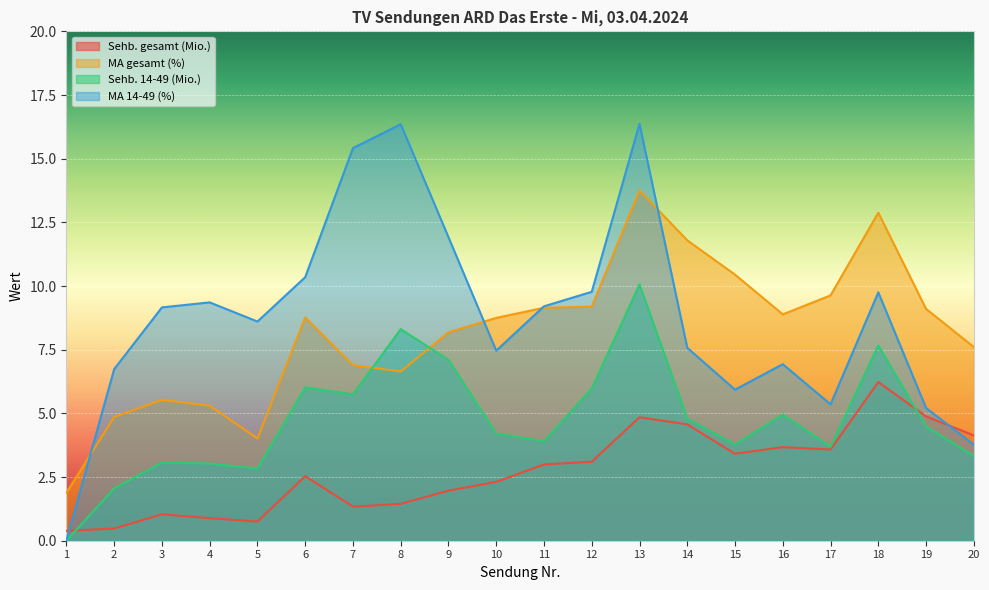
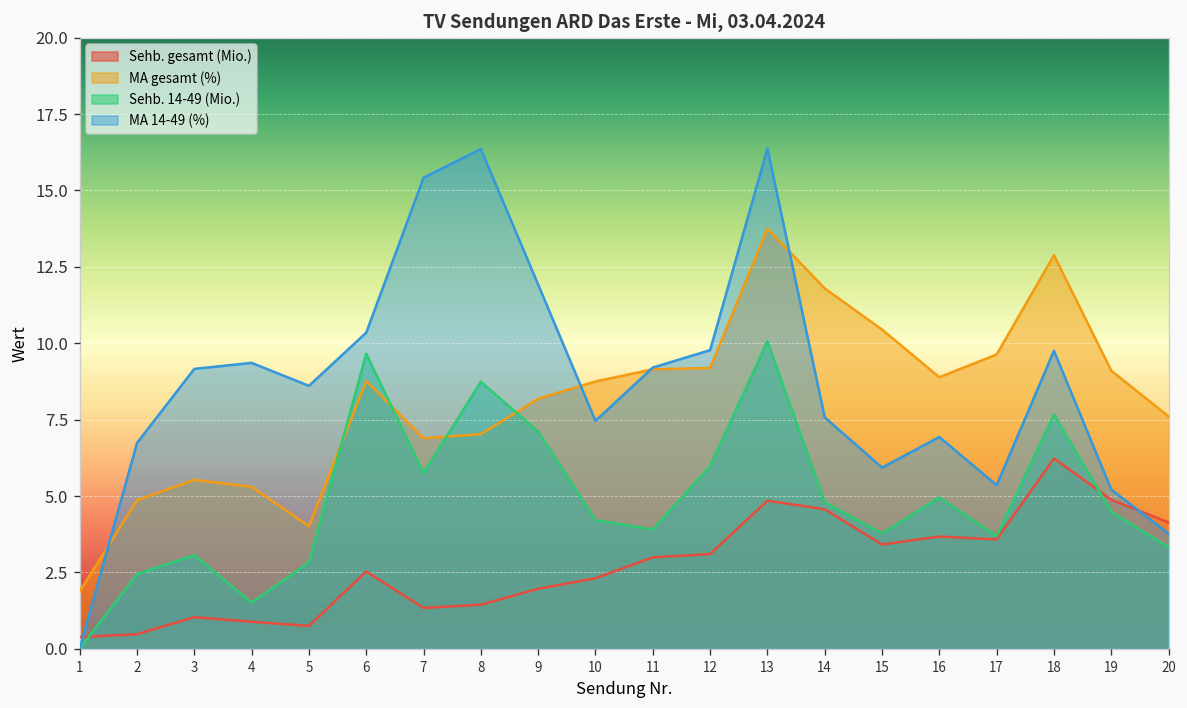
  {
    "Sehb. gesamt (Mio.)": {
      "1": 0.4,
      "2": 0.5,
      "3": 1.0,
      "4": 0.9,
      "5": 0.8,
      "6": 2.5,
      "7": 1.3,
      "8": 1.4,
      "9": 2.0,
      "10": 2.3,
      "11": 3.0,
      "12": 3.1,
      "13": 4.8,
      "14": 4.6,
      "15": 3.4,
      "16": 3.7,
      "17": 3.6,
      "18": 6.2,
      "19": 4.9,
      "20": 4.1
    },
    "MA gesamt (%)": {
      "1": 1.9,
      "2": 4.9,
      "3": 5.5,
      "4": 5.3,
      "5": 4.0,
      "6": 8.8,
      "7": 6.9,
-     "8": 6.6,
+     "8": 7.0,
      "9": 8.2,
      "10": 8.7,
      "12": 9.2,
      "13": 13.8,
      "14": 11.8,
      "15": 10.4,
      "16": 8.9,
      "17": 9.6,
      "18": 12.9,
      "19": 9.1,
      "20": 7.6
    },
    "Sehb. 14-49 (Mio.)": {
-     "2": 2.1,
+     "2": 2.4,
      "3": 3.1,
-     "4": 3.0,
+     "4": 1.5,
      "5": 2.8,
-     "6": 6.0,
+     "6": 9.7,
      "7": 5.7,
-     "8": 8.3,
+     "8": 8.7,
      "9": 7.1,
      "10": 4.2,
      "11": 3.9,
      "12": 6.0,
      "13": 10.1,
      "14": 4.8,
      "15": 3.8,
      "16": 5.0,
      "17": 3.7,
      "18": 7.7,
      "19": 4.5,
      "20": 3.3
    },
    "MA 14-49 (%)": {
      "2": 6.7,
      "3": 9.2,
      "4": 9.4,
      "5": 8.6,
      "6": 10.3,
      "7": 15.4,
      "8": 16.4,
      "9": 11.9,
      "10": 7.5,
      "12": 9.8,
      "13": 16.4,
      "14": 7.6,
      "15": 5.9,
      "16": 6.9,
      "17": 5.4,
      "18": 9.8,
      "19": 5.2,
      "20": 3.8
    }
  }
